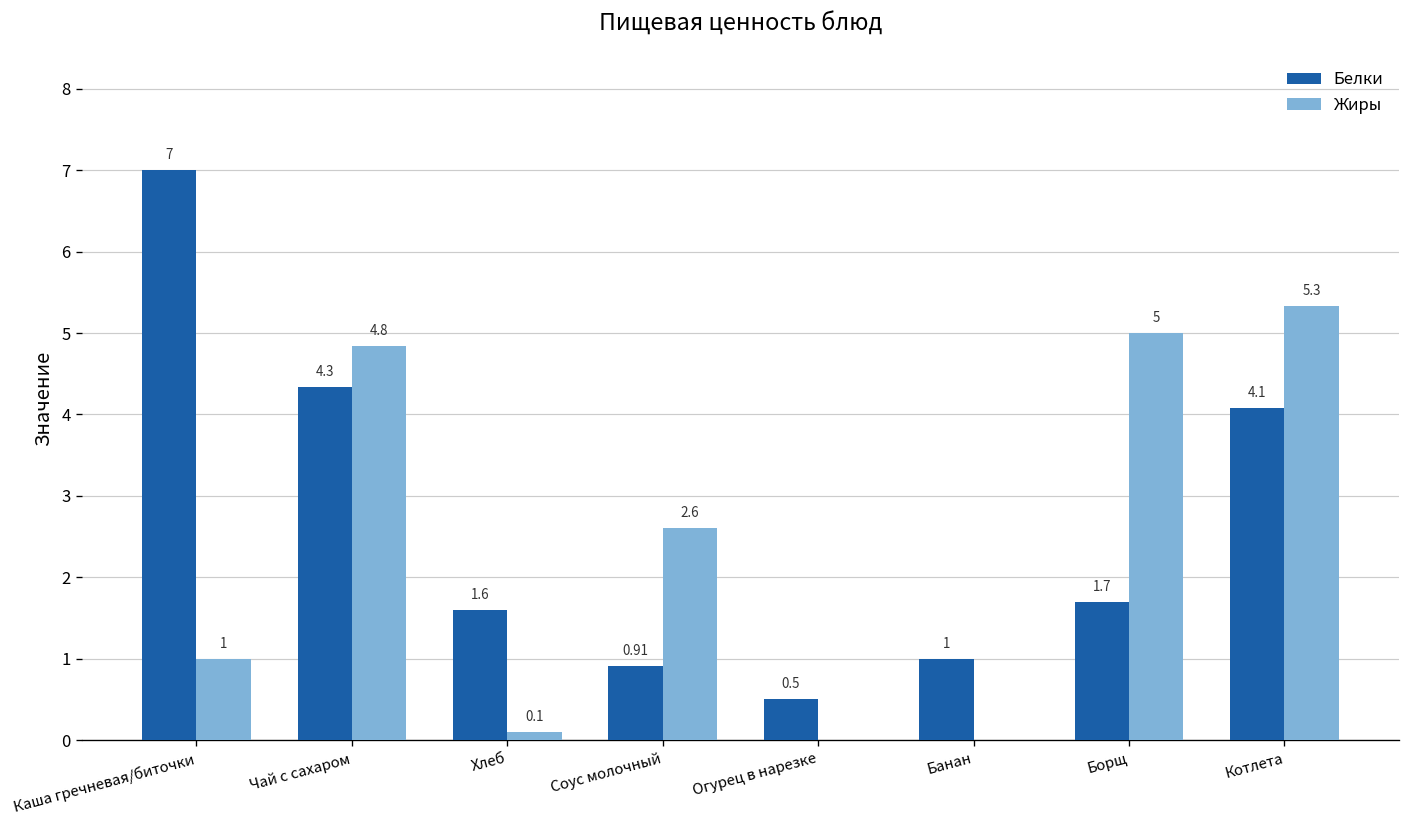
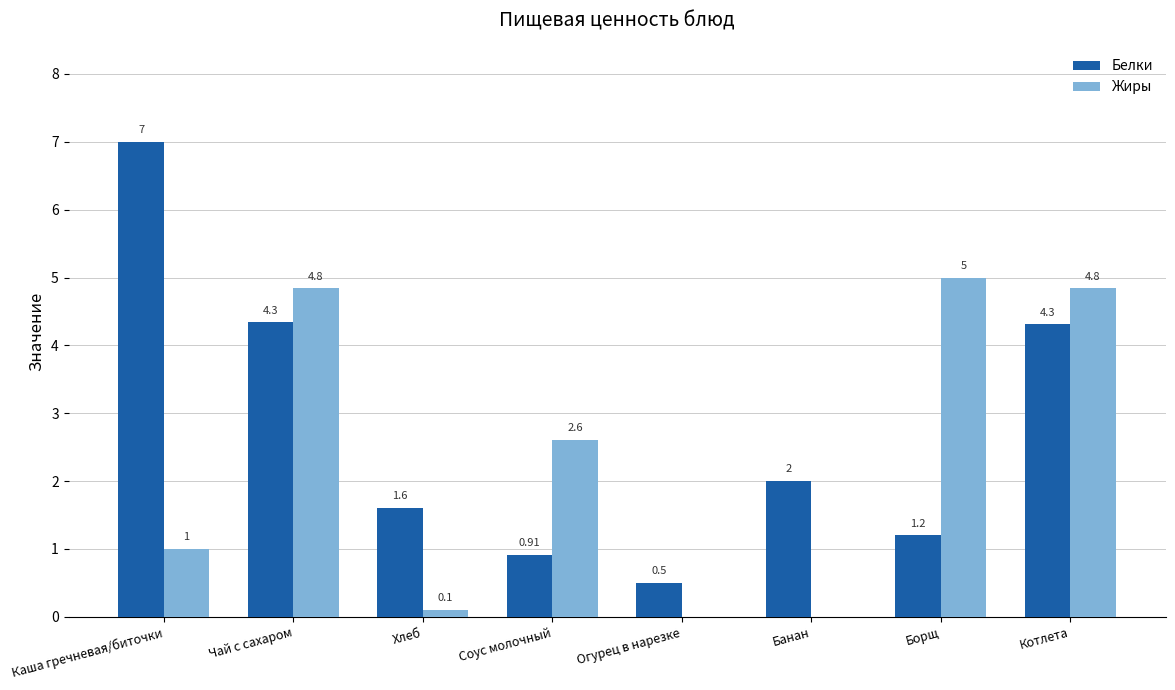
  {
    "Белки": {
      "Каша гречневая/биточки": 7,
      "Чай с сахаром": 4.3,
      "Хлеб": 1.6,
      "Соус молочный": 0.91,
      "Огурец в нарезке": 0.5,
-     "Банан": 1,
-     "Борщ": 1.7,
-     "Котлета": 4.1
+     "Банан": 2,
+     "Борщ": 1.2,
+     "Котлета": 4.3
    },
    "Жиры": {
      "Каша гречневая/биточки": 1,
      "Чай с сахаром": 4.8,
      "Хлеб": 0.1,
      "Соус молочный": 2.6,
      "Борщ": 5,
-     "Котлета": 5.3
+     "Котлета": 4.8
    }
  }
